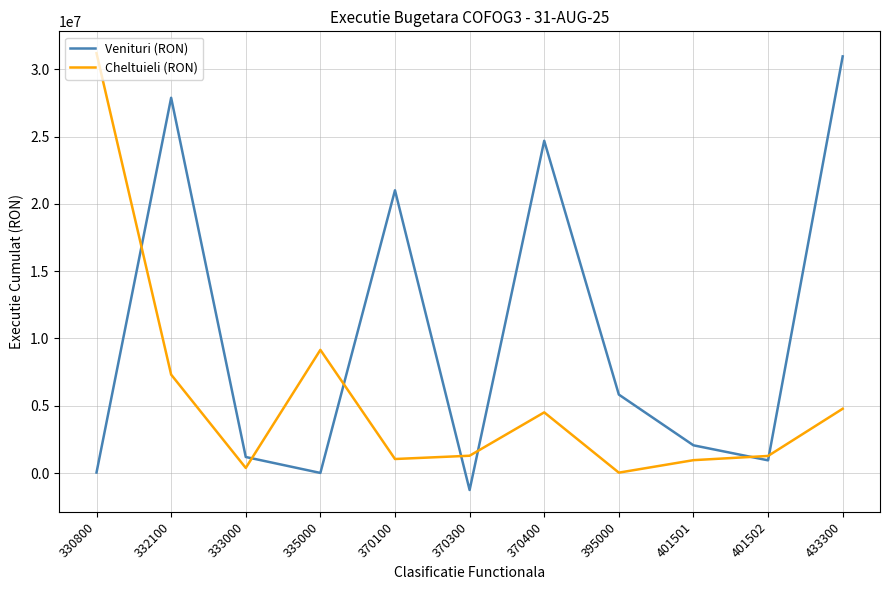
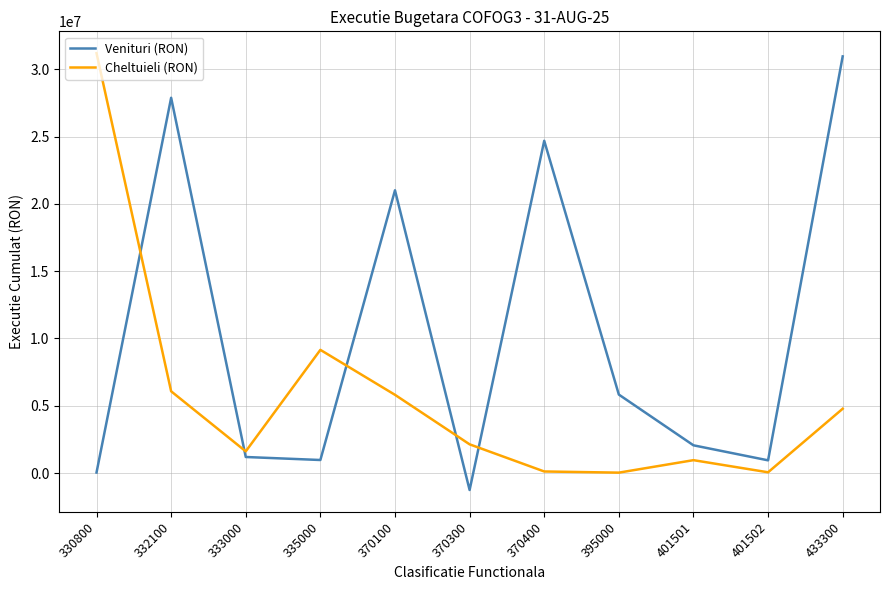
  {
    "Venituri (RON)": {
      "330800": 0,
      "332100": 27900000,
      "333000": 1200000,
-     "335000": 0,
+     "335000": 1000000,
      "370100": 21000000,
      "370300": -1300000,
      "370400": 24700000,
      "395000": 5800000,
      "401501": 2100000,
      "401502": 900000,
      "433300": 31000000
    },
    "Cheltuieli (RON)": {
-     "332100": 7300000,
-     "333000": 400000,
+     "332100": 6100000,
+     "333000": 1600000,
      "335000": 9200000,
-     "370100": 1000000,
-     "370300": 1300000,
-     "370400": 4500000,
+     "370100": 5800000,
+     "370300": 2100000,
+     "370400": 100000,
      "395000": 0,
      "401501": 1000000,
-     "401502": 1300000,
+     "401502": 100000,
      "433300": 4800000
    }
  }
